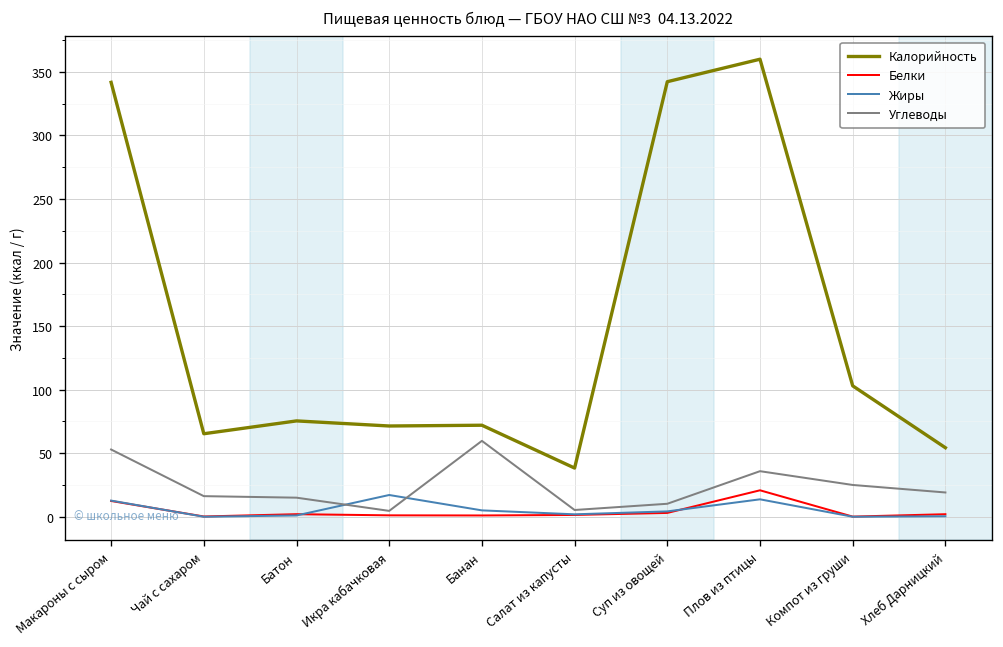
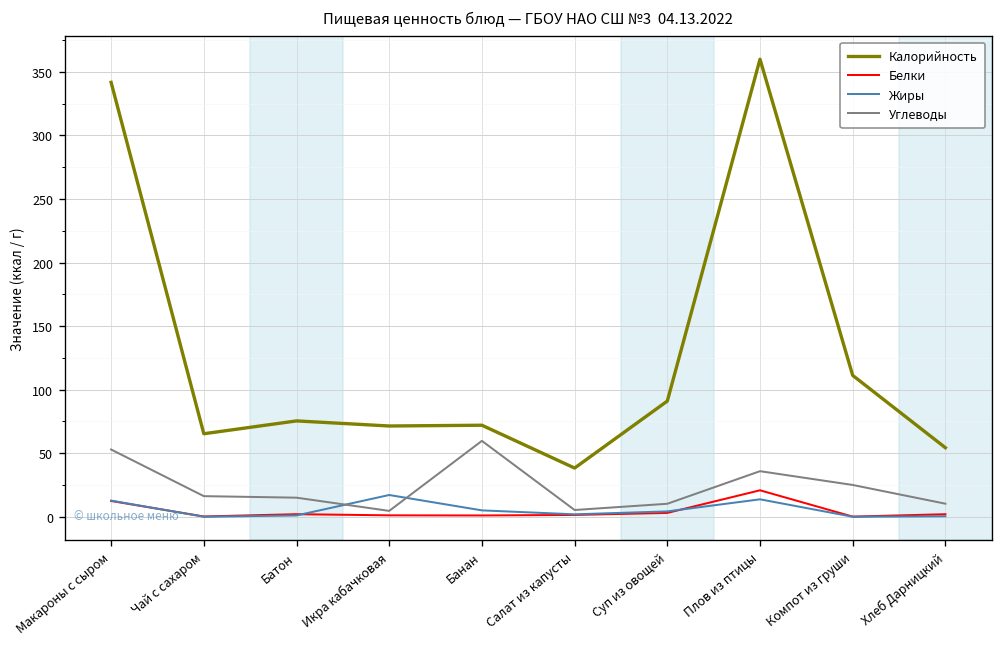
  {
    "Калорийность": {
      "Макароны с сыром": 342,
      "Чай с сахаром": 65,
      "Батон": 75,
      "Икра кабачковая": 71,
      "Банан": 72,
      "Салат из капусты": 38,
-     "Суп из овощей": 342,
+     "Суп из овощей": 91,
      "Плов из птицы": 360,
-     "Компот из груши": 103,
+     "Компот из груши": 111,
      "Хлеб Дарницкий": 54
    },
    "Белки": {
      "Икра кабачковая": 1,
      "Банан": 1,
      "Плов из птицы": 21
    },
    "Жиры": {
      "Икра кабачковая": 17,
      "Банан": 5,
      "Плов из птицы": 14
    },
    "Углеводы": {
      "Макароны с сыром": 53,
      "Чай с сахаром": 16,
      "Батон": 15,
      "Икра кабачковая": 5,
      "Банан": 60,
      "Салат из капусты": 5,
      "Суп из овощей": 10,
      "Плов из птицы": 36,
      "Компот из груши": 25,
-     "Хлеб Дарницкий": 19
+     "Хлеб Дарницкий": 10
    }
  }
